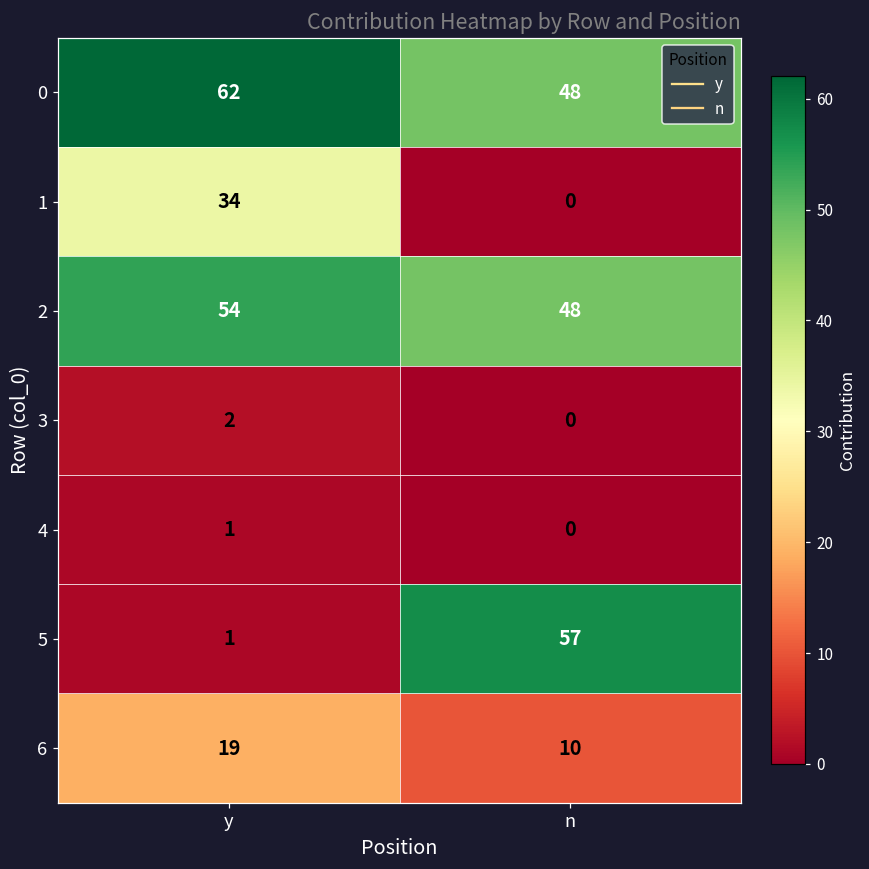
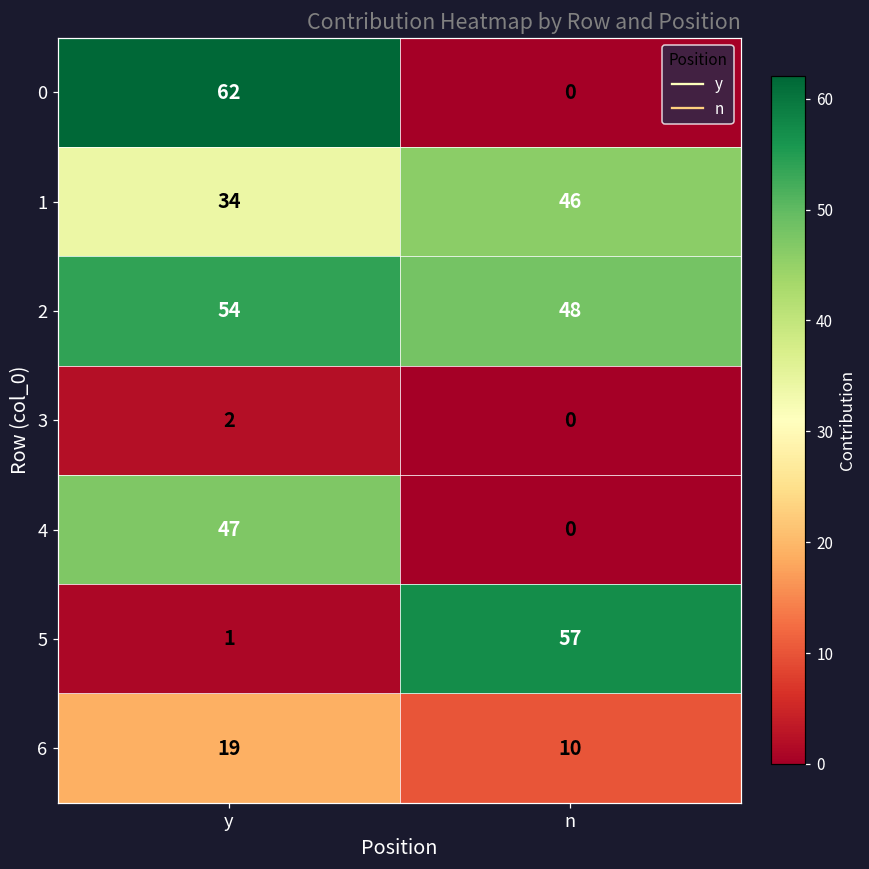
  {
    "0": {
      "y": 62,
-     "n": 48
+     "n": 0
    },
    "1": {
      "y": 34,
-     "n": 0
+     "n": 46
    },
    "2": {
      "y": 54,
      "n": 48
    },
    "3": {
      "y": 2,
      "n": 0
    },
    "4": {
-     "y": 1,
+     "y": 47,
      "n": 0
    },
    "5": {
      "y": 1,
      "n": 57
    },
    "6": {
      "y": 19,
      "n": 10
    }
  }
